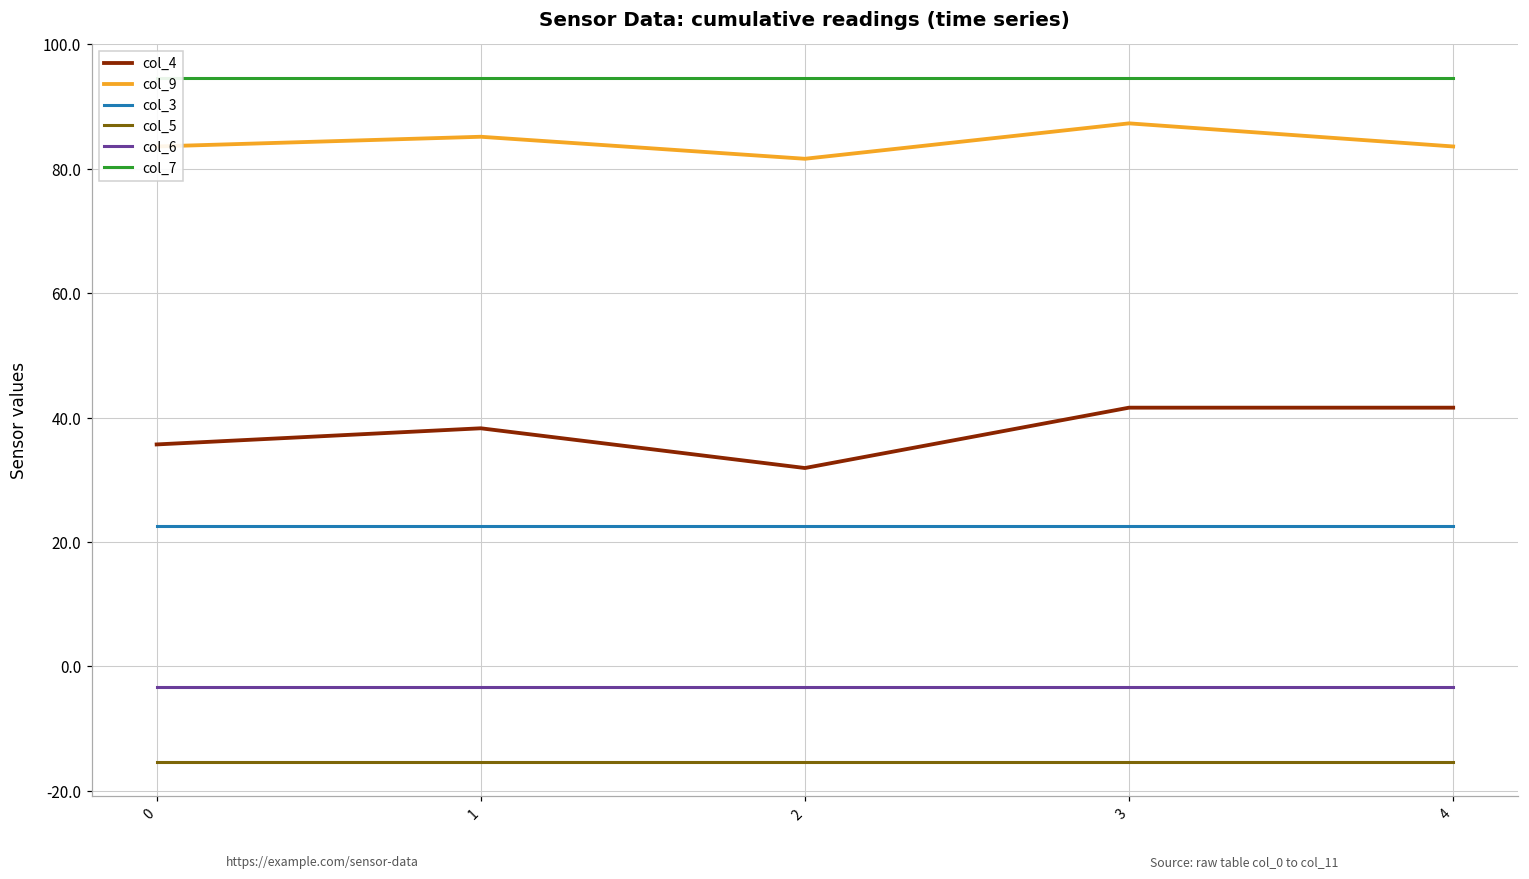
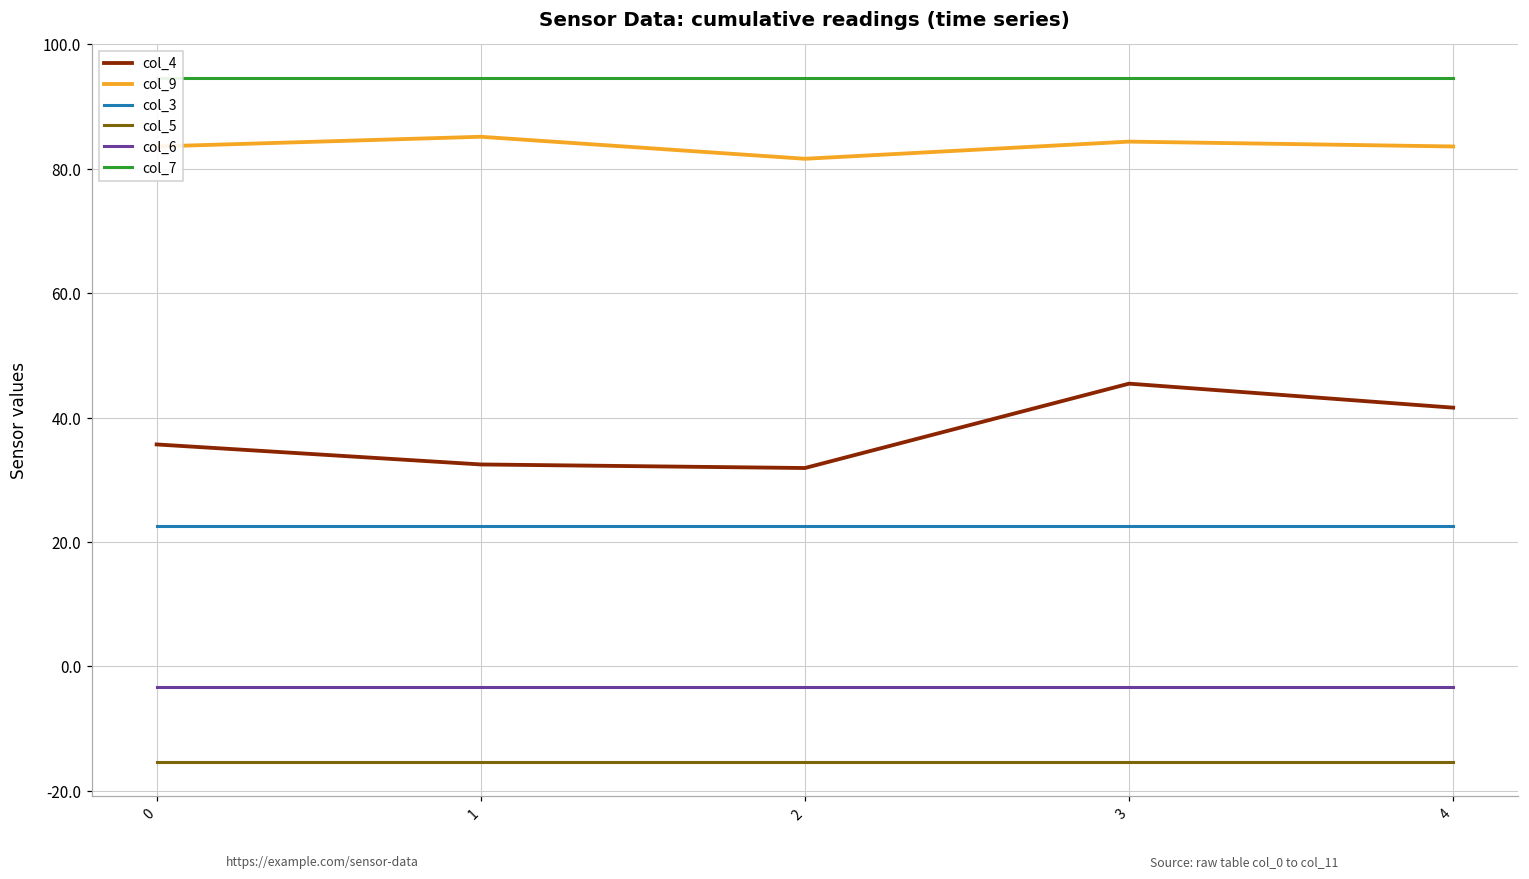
  {
    "col_4": {
      "0": 36,
-     "1": 38,
+     "1": 32,
      "2": 32,
-     "3": 42,
+     "3": 45,
      "4": 42
    },
    "col_9": {
      "1": 85,
      "2": 82,
-     "3": 87,
+     "3": 84,
      "4": 84
    },
    "col_3": {
      "0": 23,
      "1": 23,
      "2": 23,
      "3": 23,
      "4": 23
    },
    "col_5": {
      "0": -15,
      "1": -15,
      "2": -15,
      "3": -15,
      "4": -15
    },
    "col_6": {
      "0": -3,
      "1": -3,
      "2": -3,
      "3": -3,
      "4": -3
    },
    "col_7": {
      "1": 95,
      "2": 95,
      "3": 95,
      "4": 95
    }
  }
